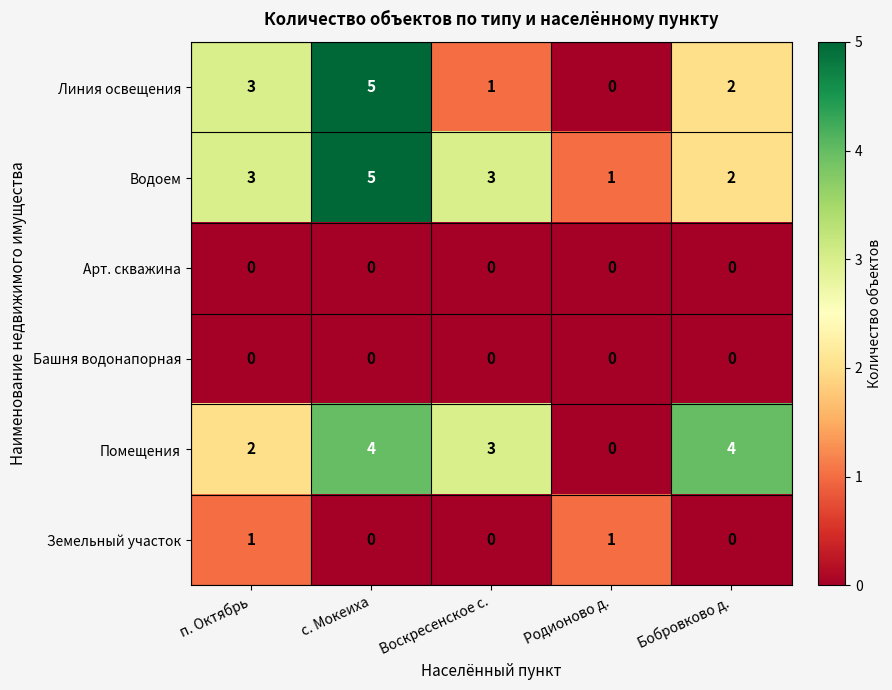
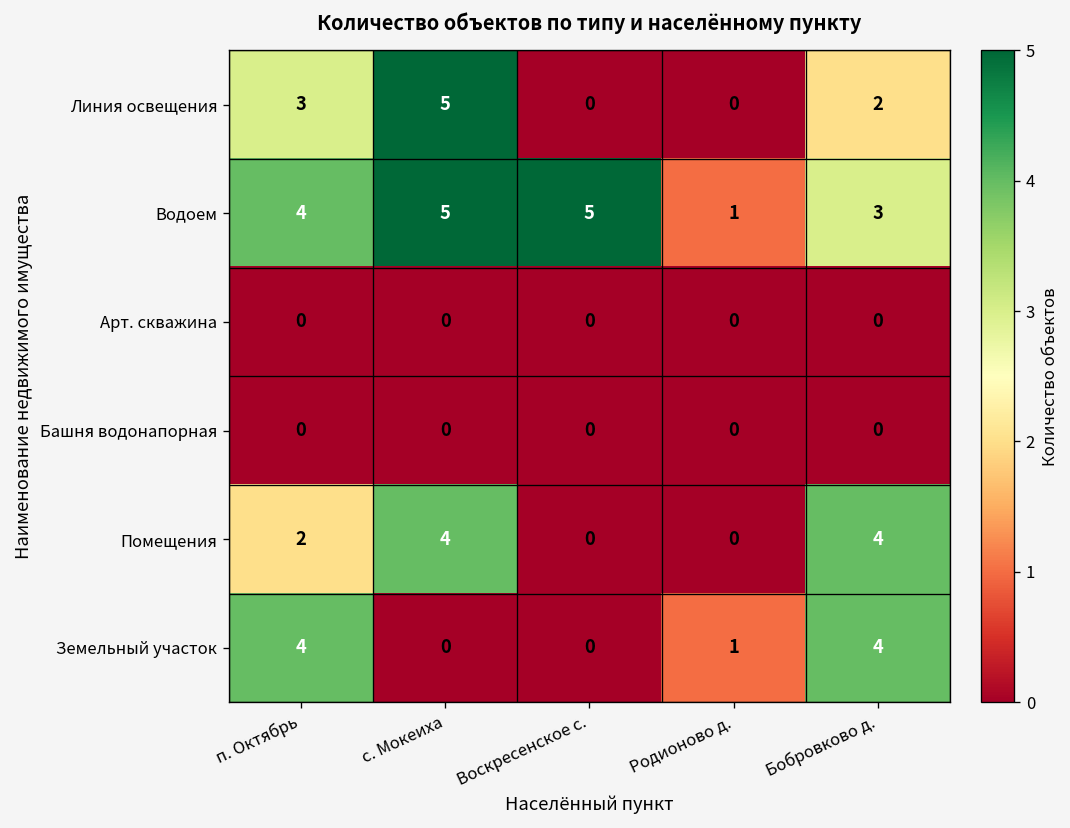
  {
    "Линия освещения": {
      "п. Октябрь": 3,
      "с. Мокеиха": 5,
-     "Воскресенское с.": 1,
+     "Воскресенское с.": 0,
      "Родионово д.": 0,
      "Бобровково д.": 2
    },
    "Водоем": {
-     "п. Октябрь": 3,
+     "п. Октябрь": 4,
      "с. Мокеиха": 5,
-     "Воскресенское с.": 3,
+     "Воскресенское с.": 5,
      "Родионово д.": 1,
-     "Бобровково д.": 2
+     "Бобровково д.": 3
    },
    "Арт. скважина": {
      "п. Октябрь": 0,
      "с. Мокеиха": 0,
      "Воскресенское с.": 0,
      "Родионово д.": 0,
      "Бобровково д.": 0
    },
    "Башня водонапорная": {
      "п. Октябрь": 0,
      "с. Мокеиха": 0,
      "Воскресенское с.": 0,
      "Родионово д.": 0,
      "Бобровково д.": 0
    },
    "Помещения": {
      "п. Октябрь": 2,
      "с. Мокеиха": 4,
-     "Воскресенское с.": 3,
+     "Воскресенское с.": 0,
      "Родионово д.": 0,
      "Бобровково д.": 4
    },
    "Земельный участок": {
-     "п. Октябрь": 1,
+     "п. Октябрь": 4,
      "с. Мокеиха": 0,
      "Воскресенское с.": 0,
      "Родионово д.": 1,
-     "Бобровково д.": 0
+     "Бобровково д.": 4
    }
  }
